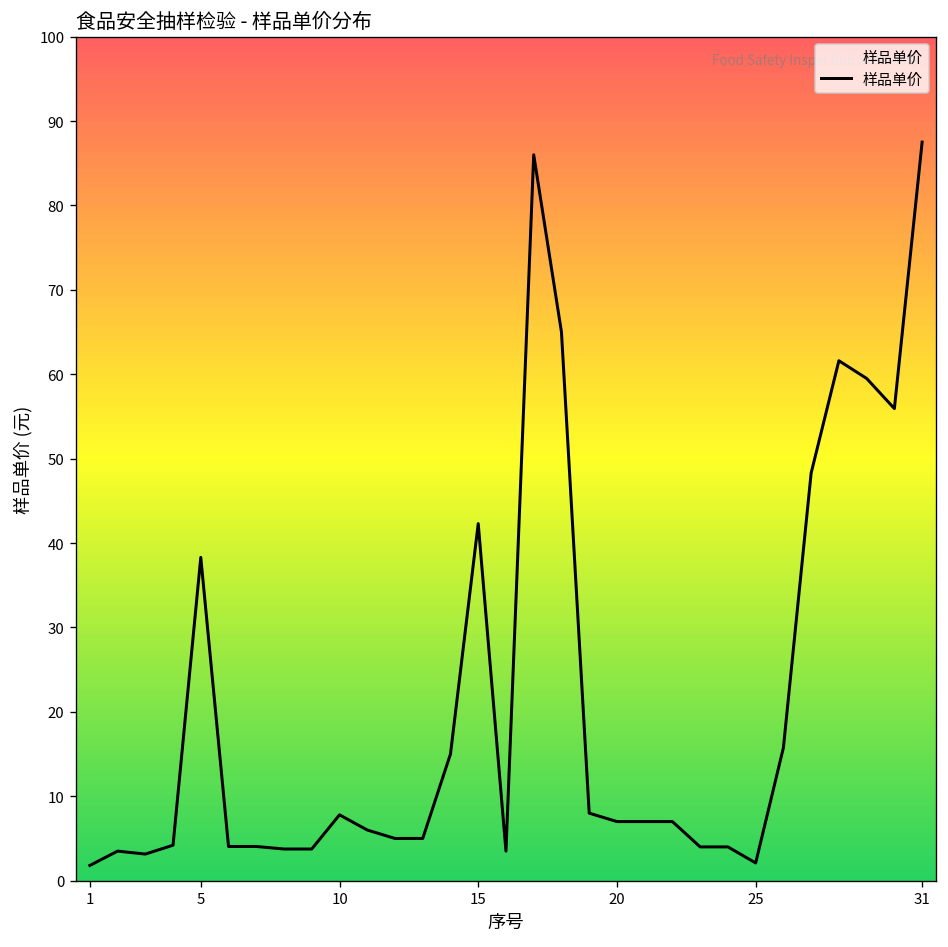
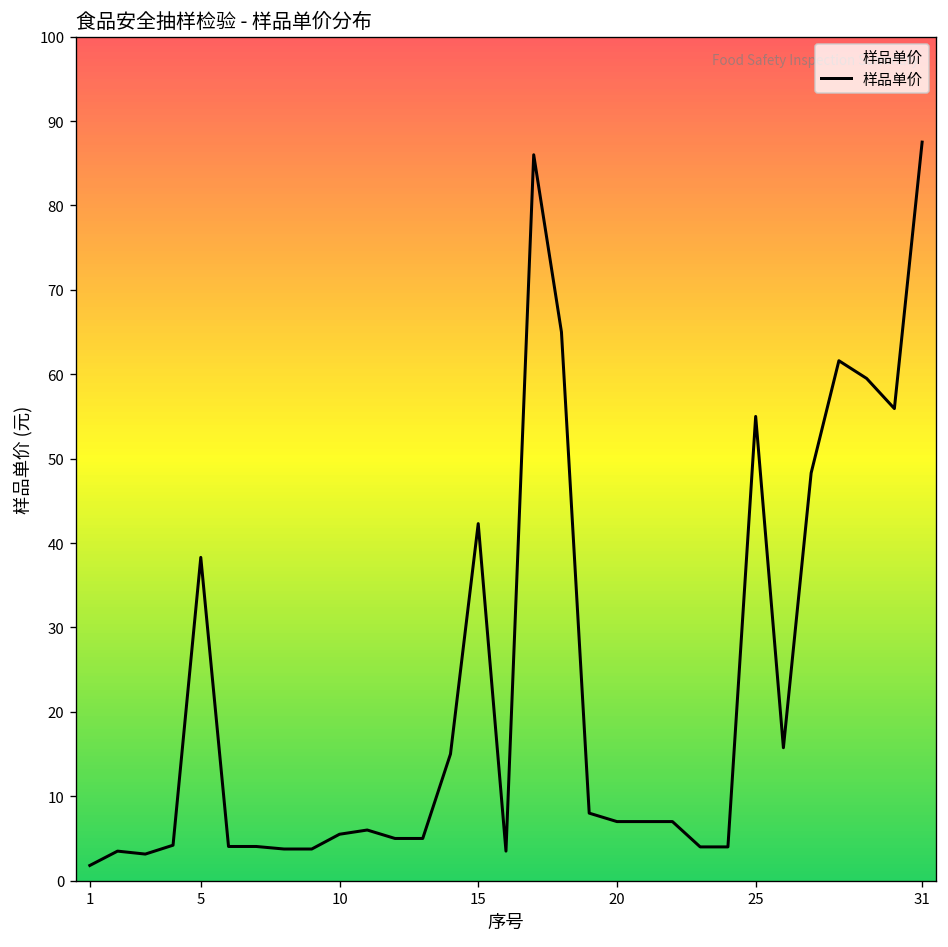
  {
    "1": 2,
    "5": 38,
-   "10": 8,
+   "10": 6,
    "15": 42,
    "20": 7,
-   "25": 2,
+   "25": 55,
    "31": 88
  }
